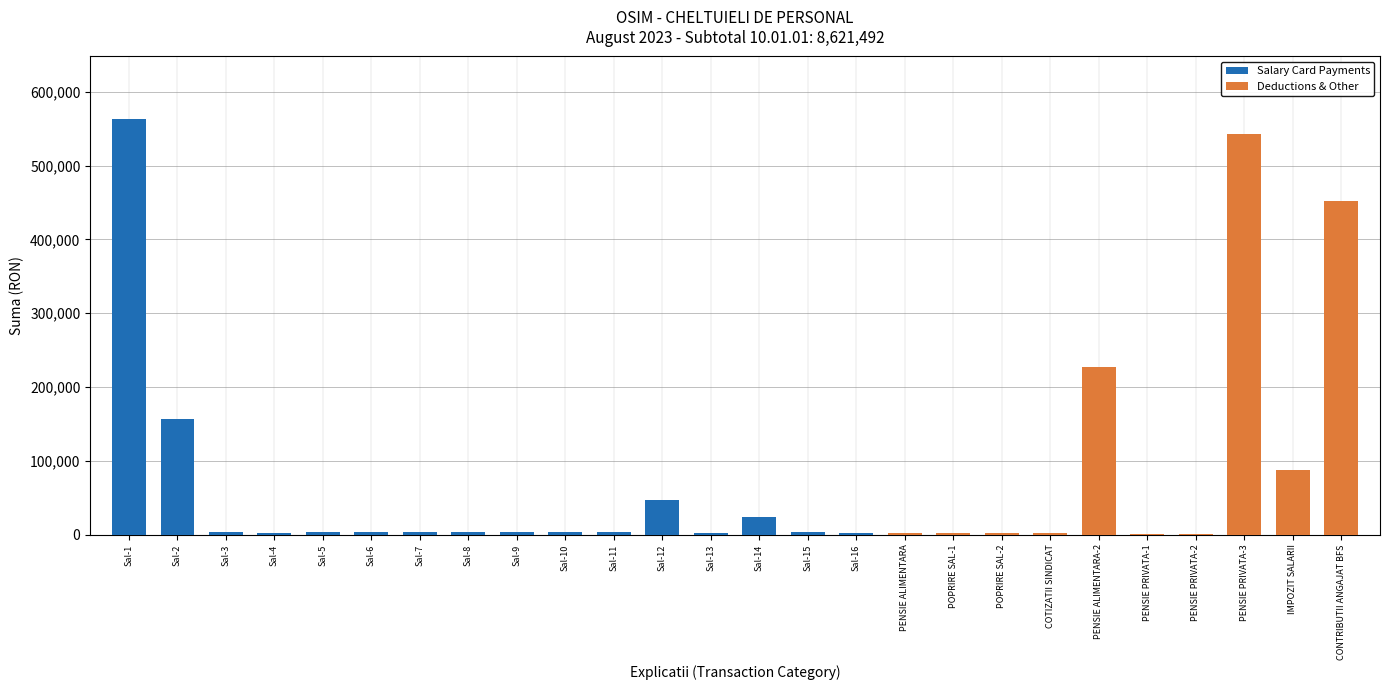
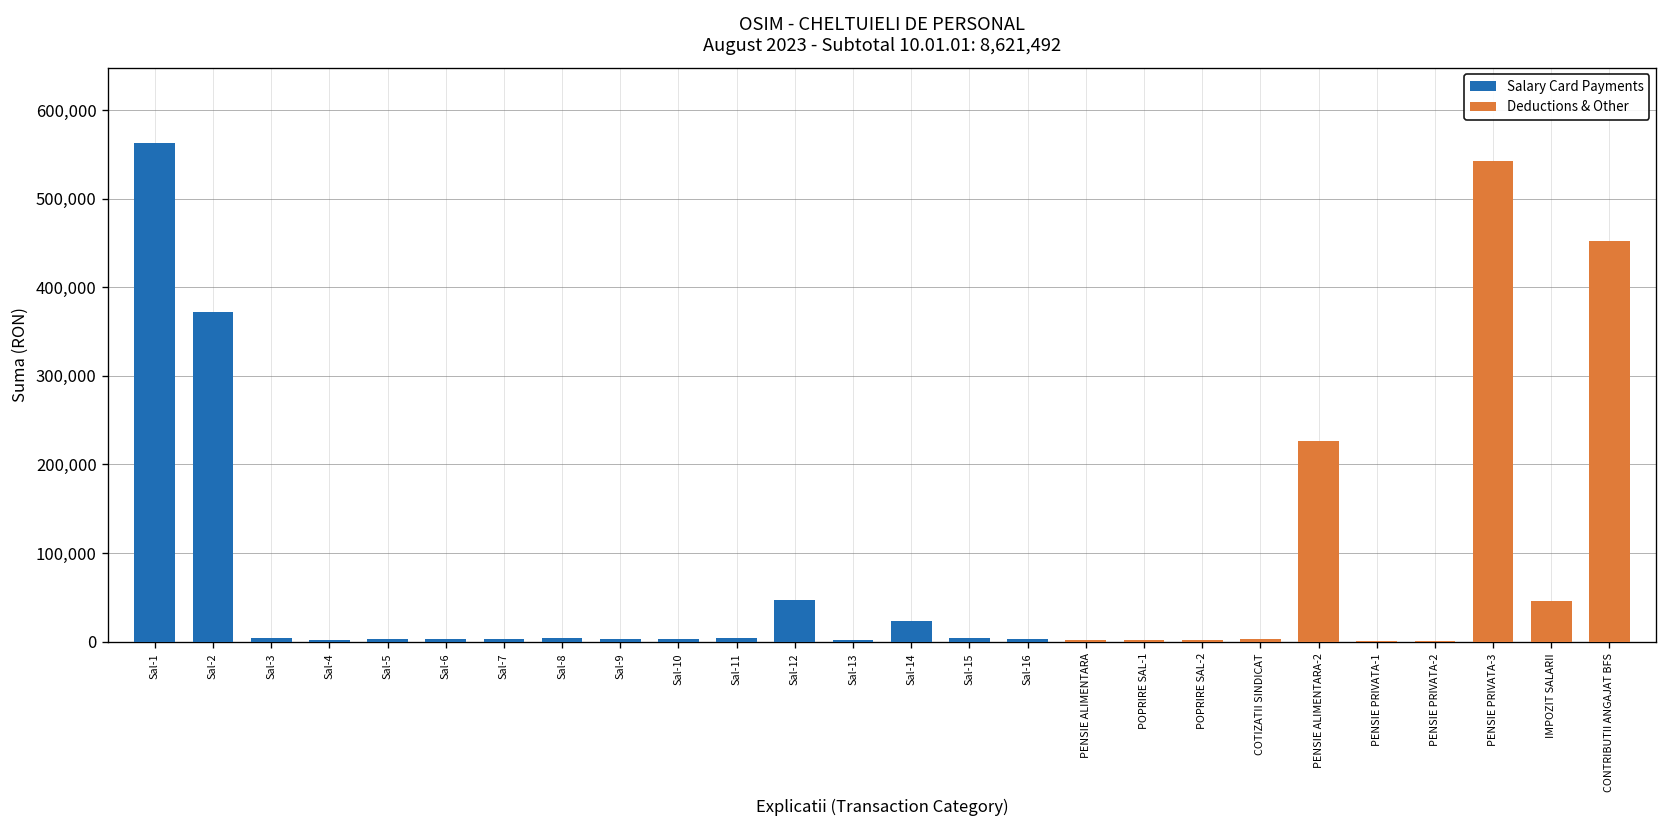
  {
    "Salary Card Payments": {
      "Sal-1": "560,000",
-     "Sal-2": "160,000",
+     "Sal-2": "370,000",
      "Sal-3": "0",
      "Sal-8": "0",
      "Sal-10": "0",
      "Sal-11": "0",
      "Sal-12": "50,000",
      "Sal-14": "20,000",
      "Sal-15": "0",
      "PENSIE ALIMENTARA": "0",
      "POPRIRE SAL-1": "0",
      "POPRIRE SAL-2": "0",
      "COTIZATII SINDICAT": "0",
      "PENSIE ALIMENTARA-2": "0",
      "PENSIE PRIVATA-1": "0",
      "PENSIE PRIVATA-2": "0",
      "PENSIE PRIVATA-3": "0",
      "IMPOZIT SALARII": "0",
      "CONTRIBUTII ANGAJAT BFS": "0"
    },
    "Deductions & Other": {
      "Sal-1": "0",
      "Sal-2": "0",
      "Sal-3": "0",
      "Sal-4": "0",
      "Sal-5": "0",
      "Sal-6": "0",
      "Sal-7": "0",
      "Sal-8": "0",
      "Sal-9": "0",
      "Sal-10": "0",
      "Sal-11": "0",
      "Sal-12": "0",
      "Sal-13": "0",
      "Sal-14": "0",
      "Sal-15": "0",
      "Sal-16": "0",
      "PENSIE ALIMENTARA-2": "230,000",
      "PENSIE PRIVATA-3": "540,000",
-     "IMPOZIT SALARII": "90,000",
+     "IMPOZIT SALARII": "50,000",
      "CONTRIBUTII ANGAJAT BFS": "450,000"
    }
  }
